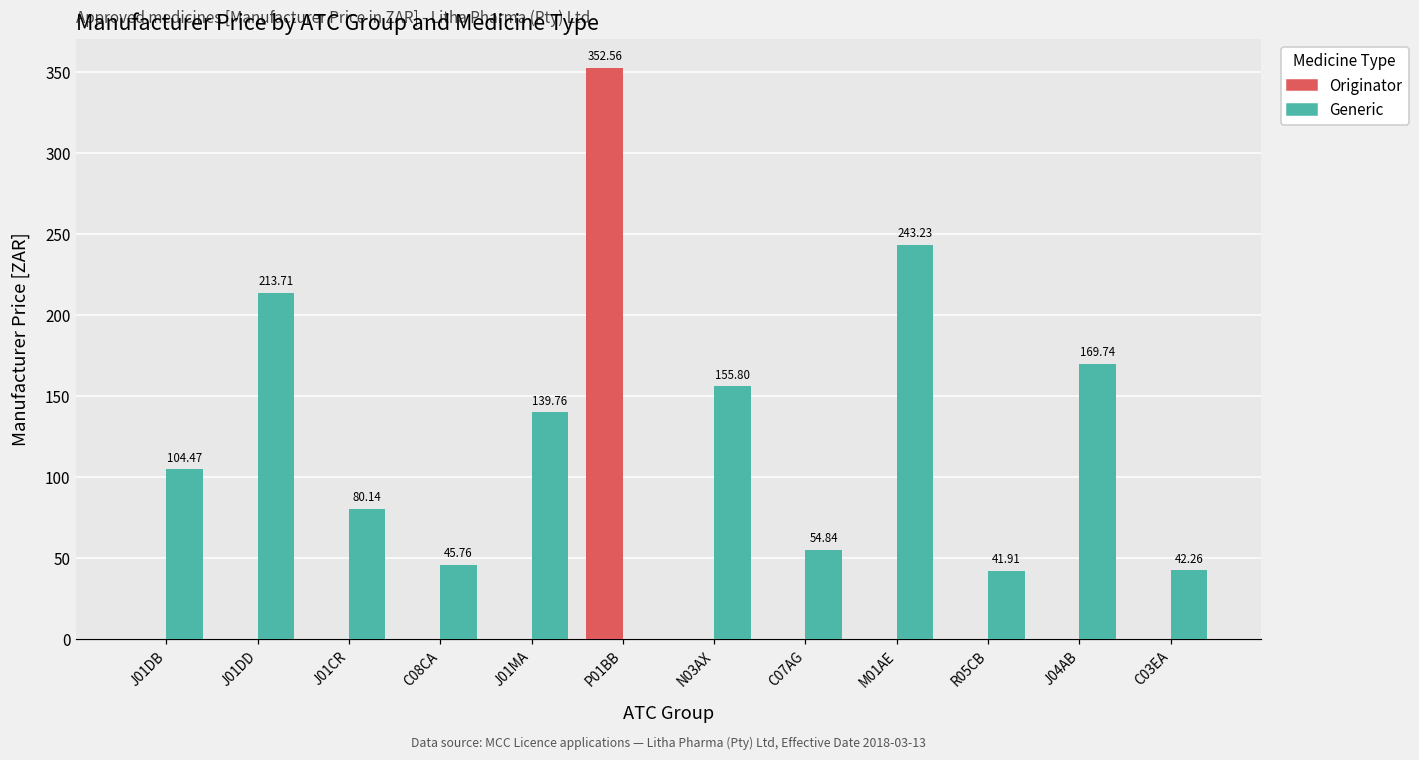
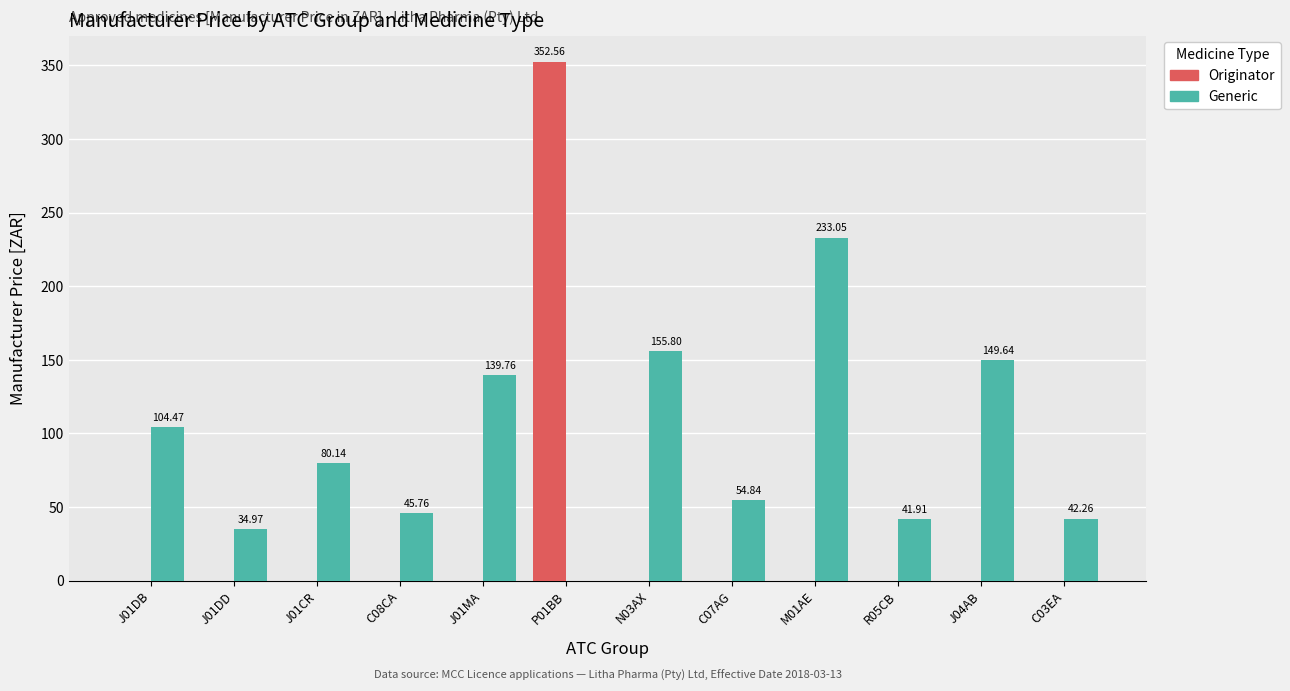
  {
    "Originator": {
      "P01BB": 352.56
    },
    "Generic": {
      "J01DB": 104.47,
-     "J01DD": 213.71,
+     "J01DD": 34.97,
      "J01CR": 80.14,
      "C08CA": 45.76,
      "J01MA": 139.76,
      "N03AX": 155.80,
      "C07AG": 54.84,
-     "M01AE": 243.23,
+     "M01AE": 233.05,
      "R05CB": 41.91,
-     "J04AB": 169.74,
+     "J04AB": 149.64,
      "C03EA": 42.26
    }
  }
